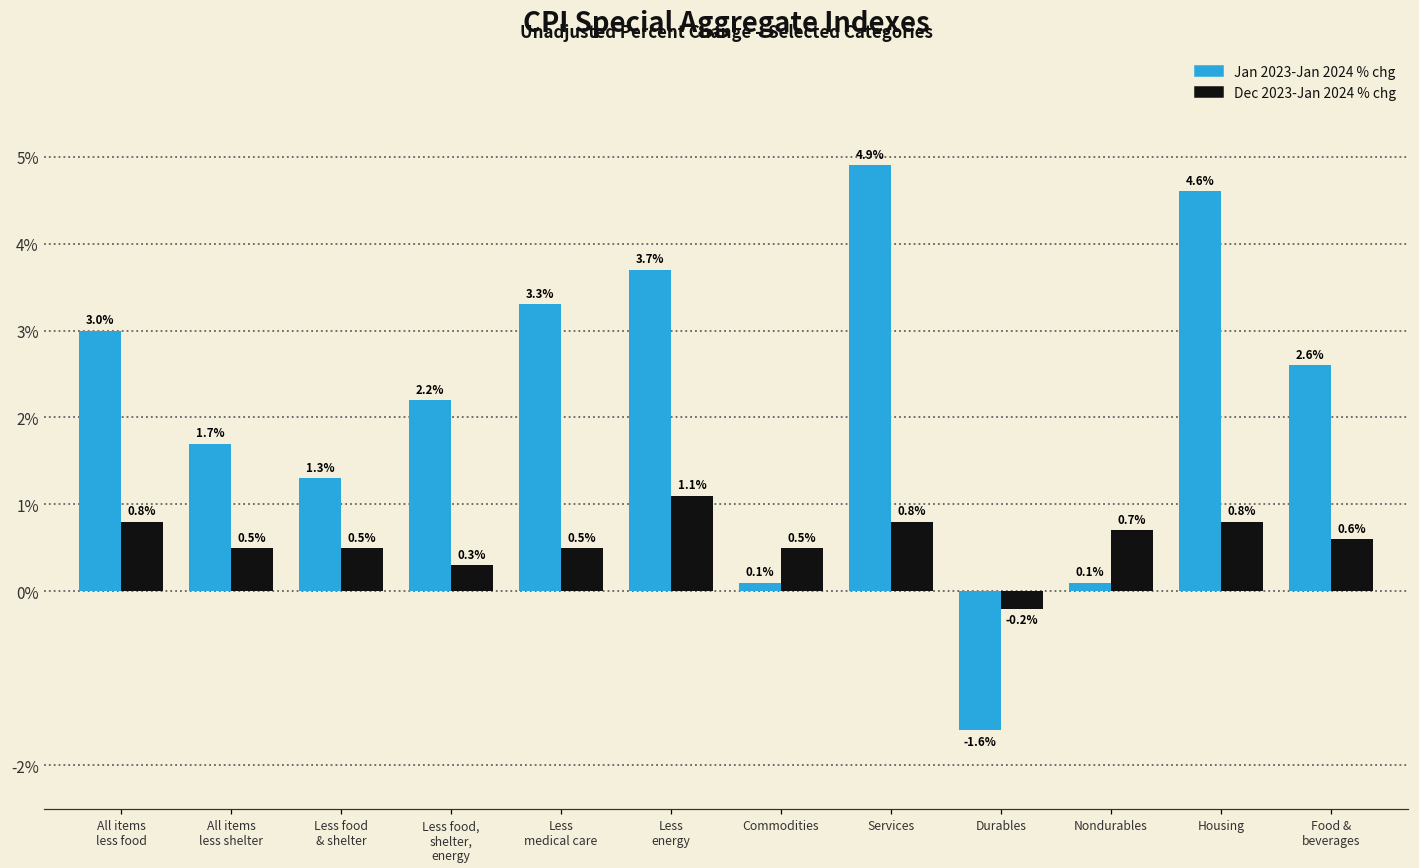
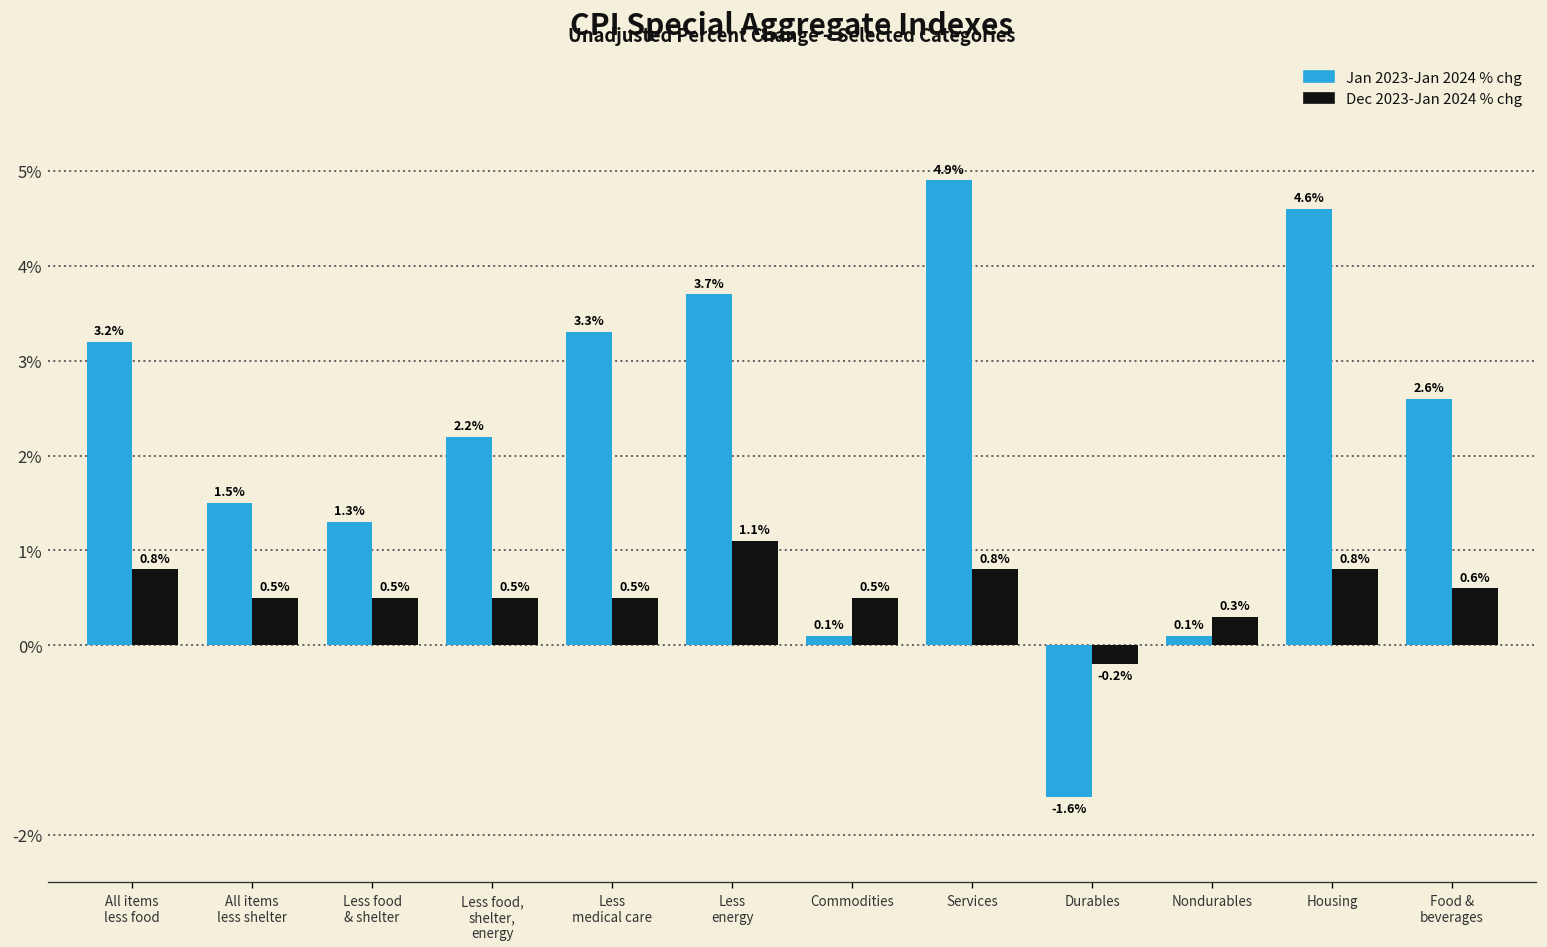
  {
    "Jan 2023-Jan 2024 % chg": {
-     "All items less food": "3.0%",
-     "All items less shelter": "1.7%",
+     "All items less food": "3.2%",
+     "All items less shelter": "1.5%",
      "Less food & shelter": "1.3%",
      "Less food, shelter, energy": "2.2%",
      "Less medical care": "3.3%",
      "Less energy": "3.7%",
      "Commodities": "0.1%",
      "Services": "4.9%",
      "Durables": "-1.6%",
      "Nondurables": "0.1%",
      "Housing": "4.6%",
      "Food & beverages": "2.6%"
    },
    "Dec 2023-Jan 2024 % chg": {
      "All items less food": "0.8%",
      "All items less shelter": "0.5%",
      "Less food & shelter": "0.5%",
-     "Less food, shelter, energy": "0.3%",
+     "Less food, shelter, energy": "0.5%",
      "Less medical care": "0.5%",
      "Less energy": "1.1%",
      "Commodities": "0.5%",
      "Services": "0.8%",
      "Durables": "-0.2%",
-     "Nondurables": "0.7%",
+     "Nondurables": "0.3%",
      "Housing": "0.8%",
      "Food & beverages": "0.6%"
    }
  }
